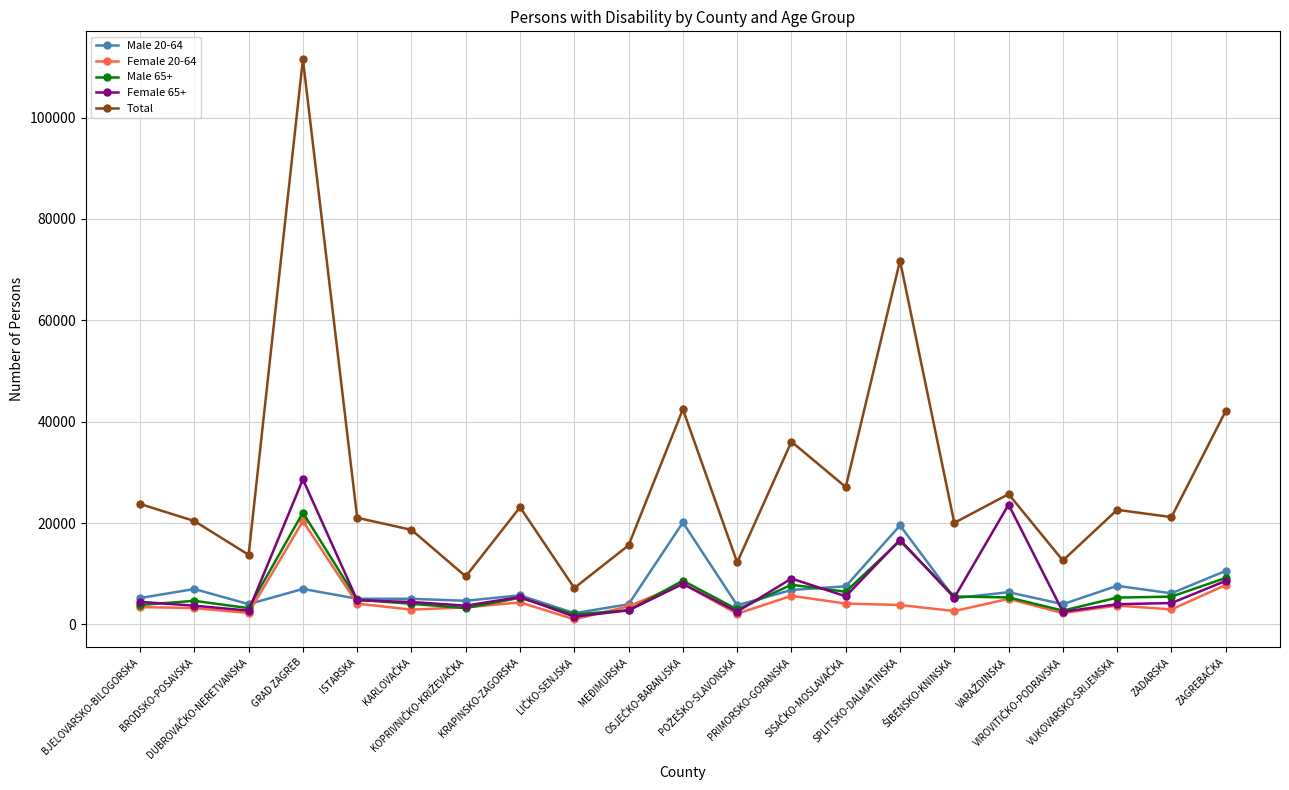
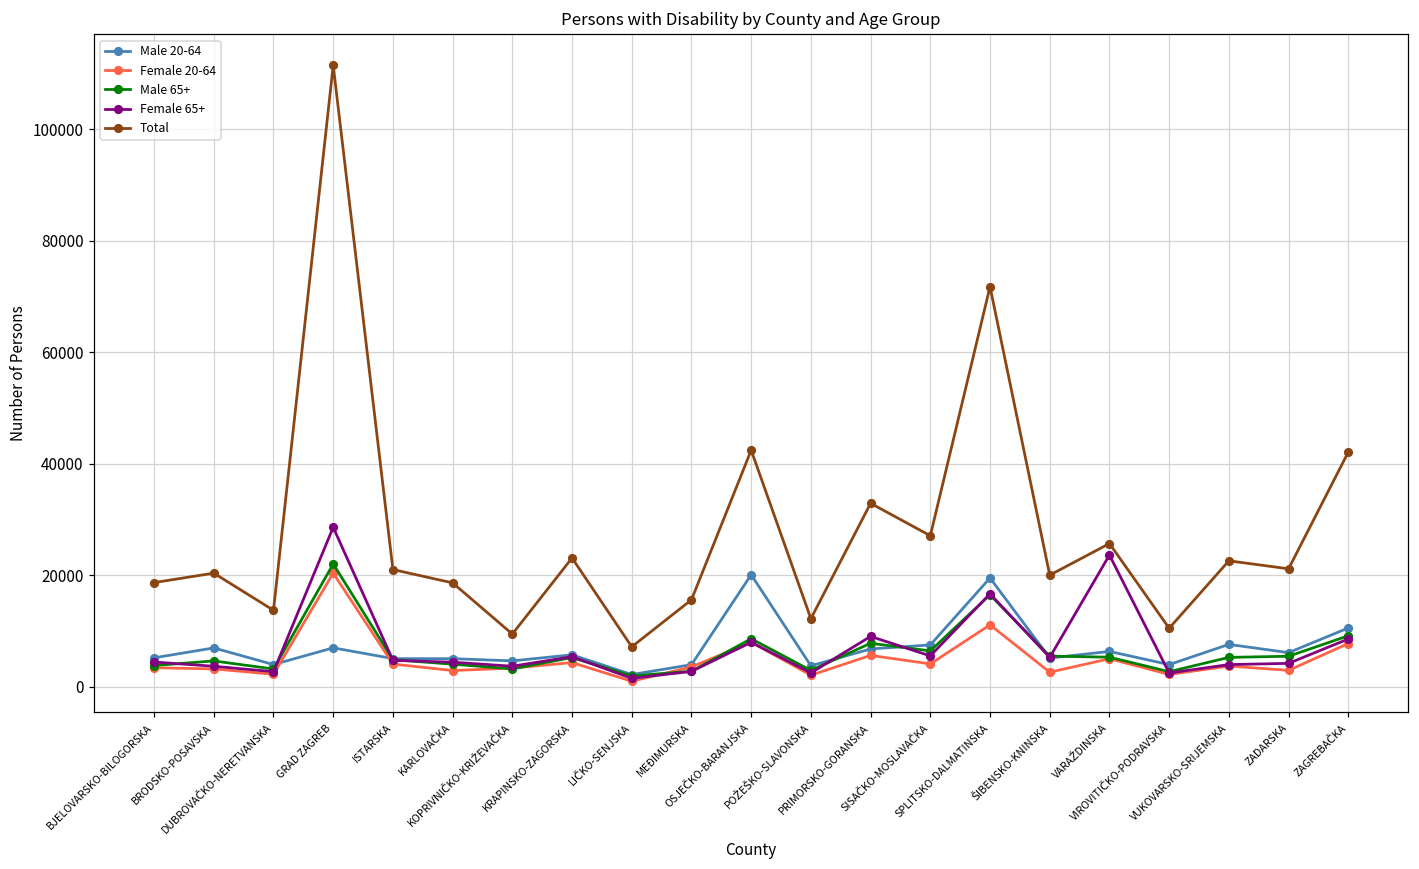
  {
    "Male 20-64": {
      "BJELOVARSKO-BILOGORSKA": 5000,
      "BRODSKO-POSAVSKA": 7000,
      "DUBROVAČKO-NERETVANSKA": 4000,
      "GRAD ZAGREB": 7000,
      "KARLOVAČKA": 5000,
      "KOPRIVNIČKO-KRIŽEVAČKA": 5000,
      "OSJEČKO-BARANJSKA": 20000,
      "POŽEŠKO-SLAVONSKA": 4000,
      "PRIMORSKO-GORANSKA": 7000,
      "SISAČKO-MOSLAVAČKA": 8000,
      "SPLITSKO-DALMATINSKA": 20000,
      "VARAŽDINSKA": 6000,
      "VIROVITIČKO-PODRAVSKA": 4000,
      "VUKOVARSKO-SRIJEMSKA": 8000,
      "ZADARSKA": 6000,
      "ZAGREBAČKA": 11000
    },
    "Female 20-64": {
      "GRAD ZAGREB": 20000,
      "ISTARSKA": 4000,
      "KARLOVAČKA": 3000,
      "KRAPINSKO-ZAGORSKA": 4000,
      "LIČKO-SENJSKA": 1000,
      "PRIMORSKO-GORANSKA": 6000,
      "SISAČKO-MOSLAVAČKA": 4000,
-     "SPLITSKO-DALMATINSKA": 4000,
+     "SPLITSKO-DALMATINSKA": 11000,
      "ŠIBENSKO-KNINSKA": 3000,
      "ZADARSKA": 3000,
      "ZAGREBAČKA": 8000
    },
    "Male 65+": {
      "BRODSKO-POSAVSKA": 5000,
      "GRAD ZAGREB": 22000,
      "OSJEČKO-BARANJSKA": 9000,
      "PRIMORSKO-GORANSKA": 8000,
      "SISAČKO-MOSLAVAČKA": 6000,
      "VUKOVARSKO-SRIJEMSKA": 5000,
      "ZADARSKA": 5000,
      "ZAGREBAČKA": 9000
    },
    "Female 65+": {
      "BJELOVARSKO-BILOGORSKA": 4000,
      "GRAD ZAGREB": 29000,
      "PRIMORSKO-GORANSKA": 9000,
      "SISAČKO-MOSLAVAČKA": 6000,
      "VARAŽDINSKA": 24000,
      "ZADARSKA": 4000,
      "ZAGREBAČKA": 9000
    },
    "Total": {
-     "BJELOVARSKO-BILOGORSKA": 24000,
+     "BJELOVARSKO-BILOGORSKA": 19000,
      "BRODSKO-POSAVSKA": 20000,
      "DUBROVAČKO-NERETVANSKA": 14000,
      "GRAD ZAGREB": 111000,
      "ISTARSKA": 21000,
      "KARLOVAČKA": 19000,
      "KOPRIVNIČKO-KRIŽEVAČKA": 9000,
      "KRAPINSKO-ZAGORSKA": 23000,
      "LIČKO-SENJSKA": 7000,
      "MEĐIMURSKA": 16000,
      "OSJEČKO-BARANJSKA": 42000,
      "POŽEŠKO-SLAVONSKA": 12000,
-     "PRIMORSKO-GORANSKA": 36000,
+     "PRIMORSKO-GORANSKA": 33000,
      "SISAČKO-MOSLAVAČKA": 27000,
      "SPLITSKO-DALMATINSKA": 72000,
      "ŠIBENSKO-KNINSKA": 20000,
      "VARAŽDINSKA": 26000,
-     "VIROVITIČKO-PODRAVSKA": 13000,
+     "VIROVITIČKO-PODRAVSKA": 11000,
      "VUKOVARSKO-SRIJEMSKA": 23000,
      "ZADARSKA": 21000,
      "ZAGREBAČKA": 42000
    }
  }
